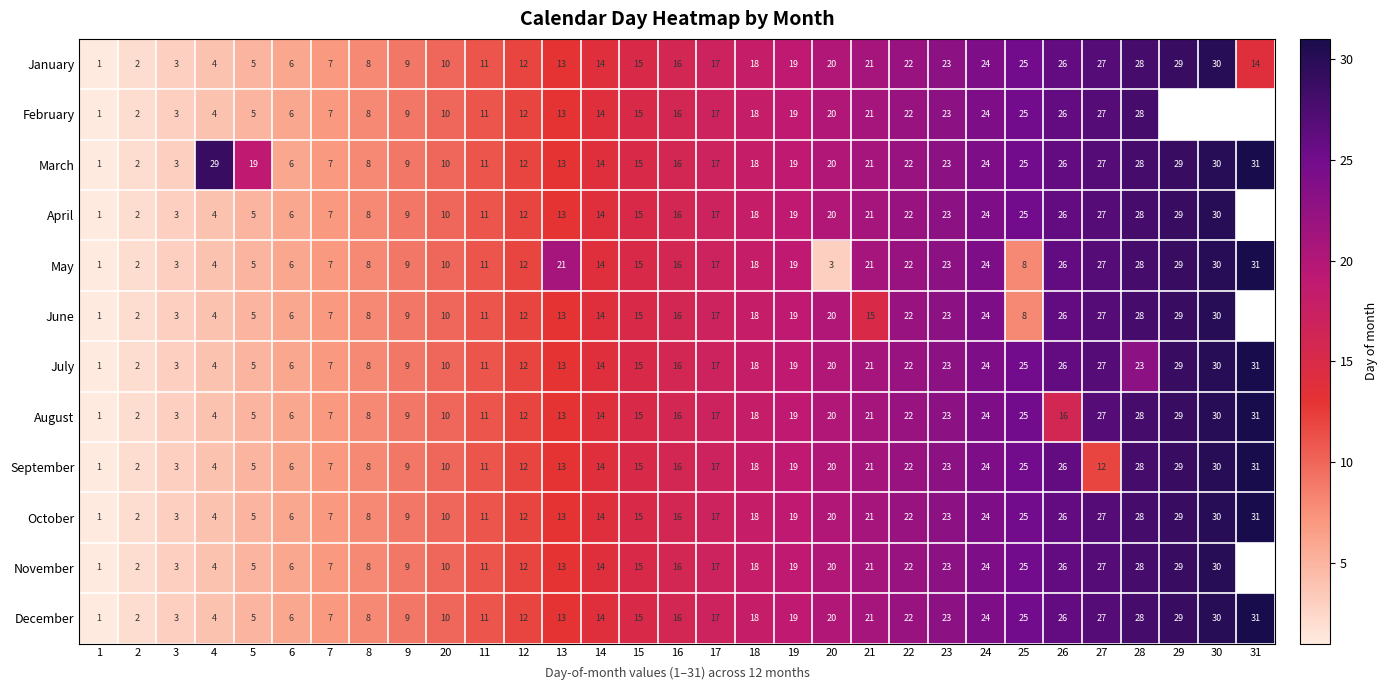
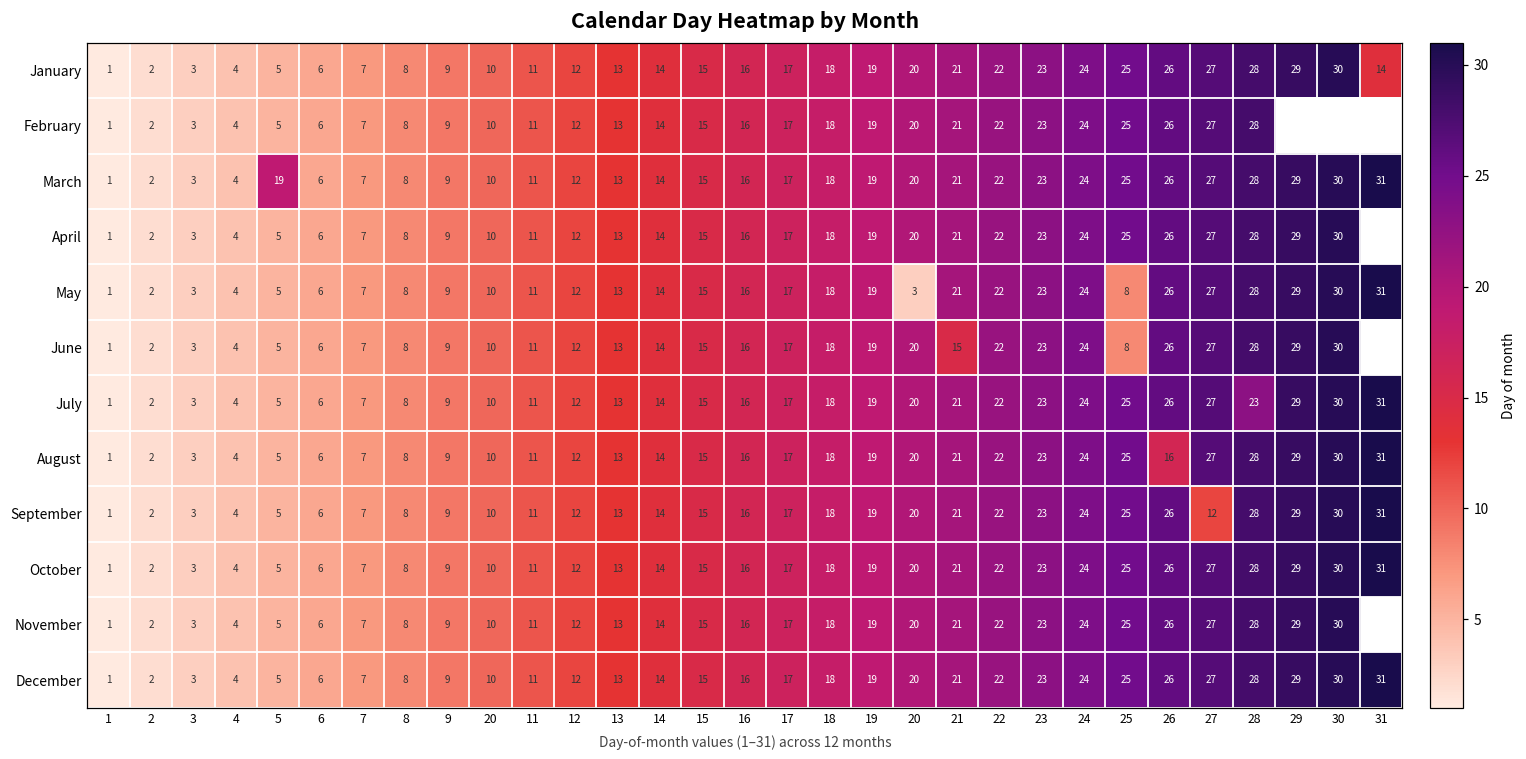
  {
    "March": {
      "1": 1,
      "2": 2,
      "3": 3,
-     "4": 29,
+     "4": 4,
      "5": 19,
      "6": 6,
      "7": 7,
      "8": 8,
      "9": 9,
      "11": 11,
      "12": 12,
      "13": 13,
      "14": 14,
      "15": 15,
      "16": 16,
      "17": 17,
      "18": 18,
      "19": 19,
      "21": 21,
      "22": 22,
      "23": 23,
      "24": 24,
      "25": 25,
      "26": 26,
      "27": 27,
      "28": 28,
      "29": 29,
      "30": 30,
      "31": 31
    },
    "May": {
      "1": 1,
      "2": 2,
      "3": 3,
      "4": 4,
      "5": 5,
      "6": 6,
      "7": 7,
      "8": 8,
      "9": 9,
      "11": 11,
      "12": 12,
-     "13": 21,
+     "13": 13,
      "14": 14,
      "15": 15,
      "16": 16,
      "17": 17,
      "18": 18,
      "19": 19,
      "21": 21,
      "22": 22,
      "23": 23,
      "24": 24,
      "25": 8,
      "26": 26,
      "27": 27,
      "28": 28,
      "29": 29,
      "30": 30,
      "31": 31
    }
  }
